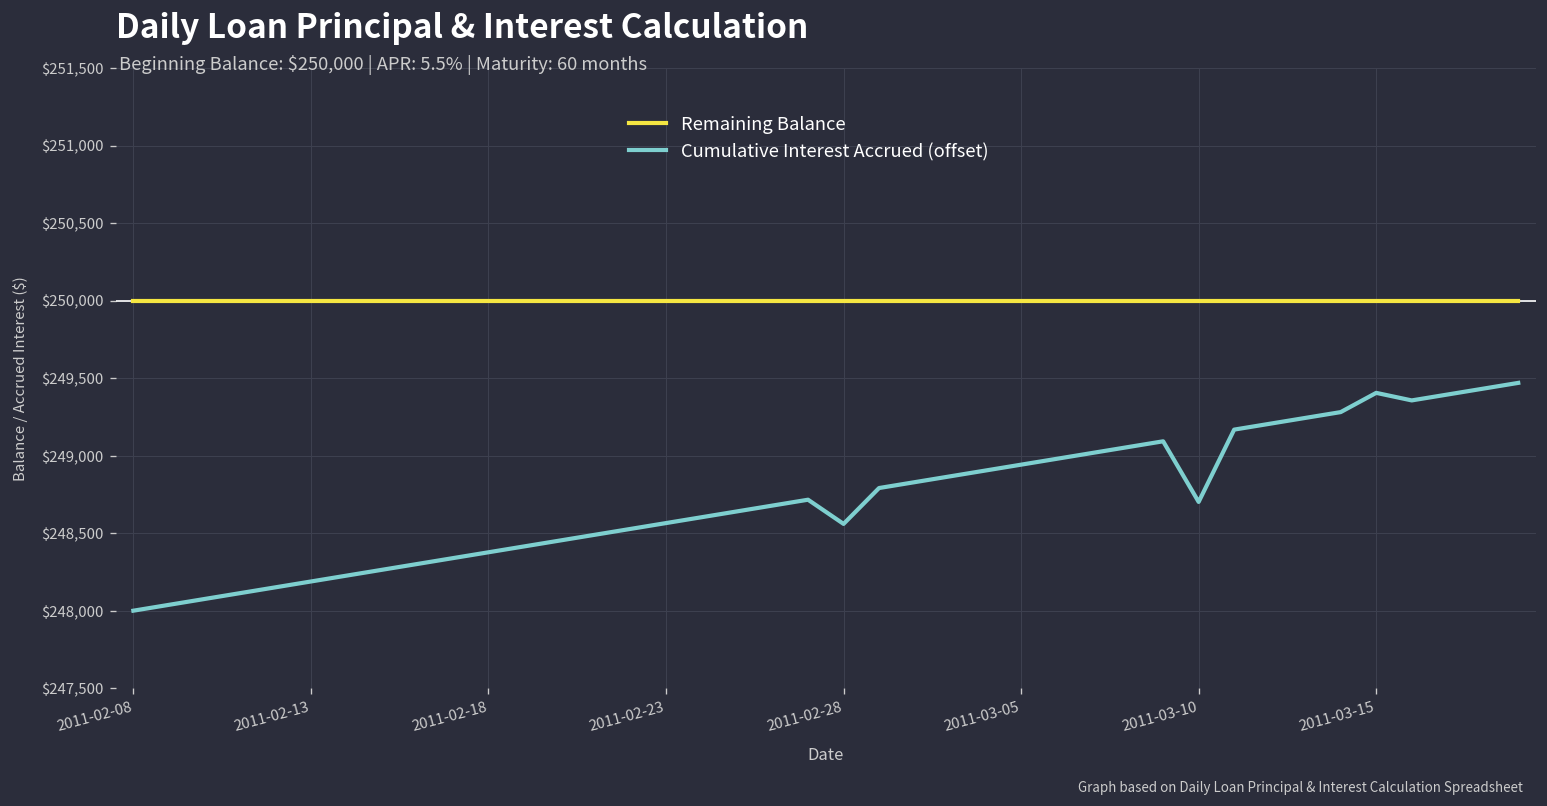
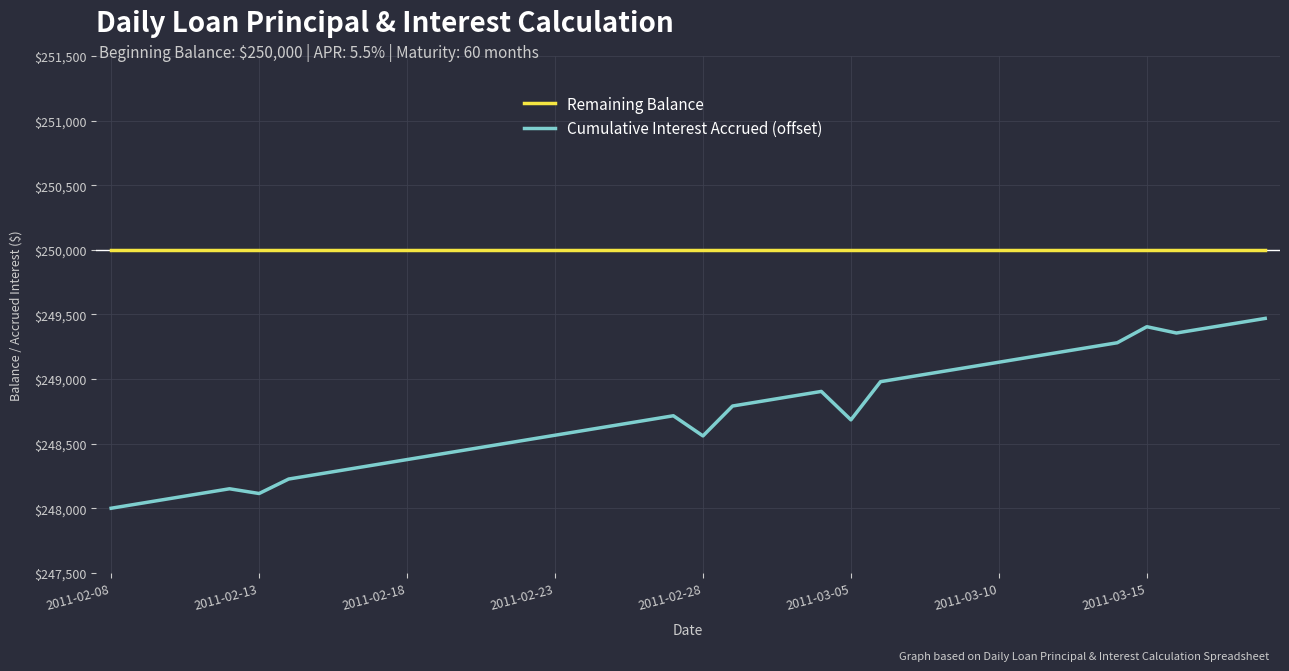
  {
    "Remaining Balance": {
      "2011-02-08": "$250,000",
      "2011-02-13": "$250,000",
      "2011-02-18": "$250,000",
      "2011-02-23": "$250,000",
      "2011-02-28": "$250,000",
      "2011-03-05": "$250,000",
      "2011-03-10": "$250,000",
      "2011-03-15": "$250,000"
    },
    "Cumulative Interest Accrued (offset)": {
      "2011-02-08": "$248,000",
-     "2011-02-13": "$248,190",
+     "2011-02-13": "$248,110",
      "2011-02-18": "$248,380",
      "2011-02-23": "$248,570",
      "2011-02-28": "$248,560",
-     "2011-03-05": "$248,940",
-     "2011-03-10": "$248,700",
+     "2011-03-05": "$248,680",
+     "2011-03-10": "$249,130",
      "2011-03-15": "$249,400"
    }
  }
